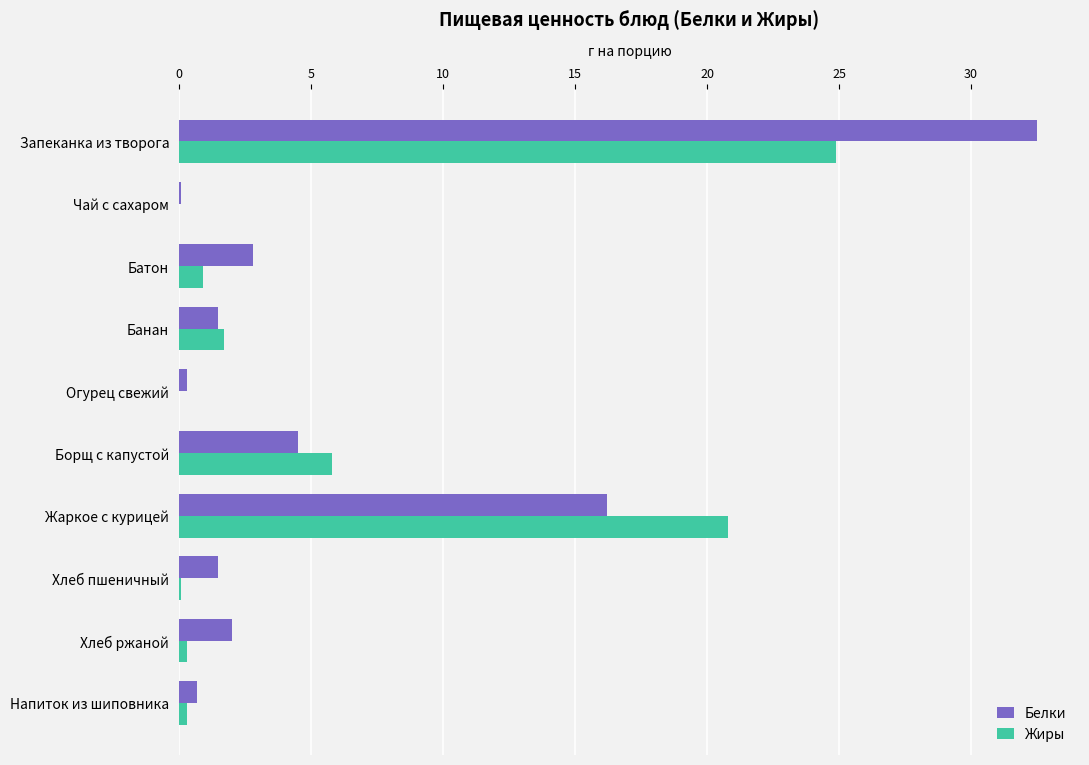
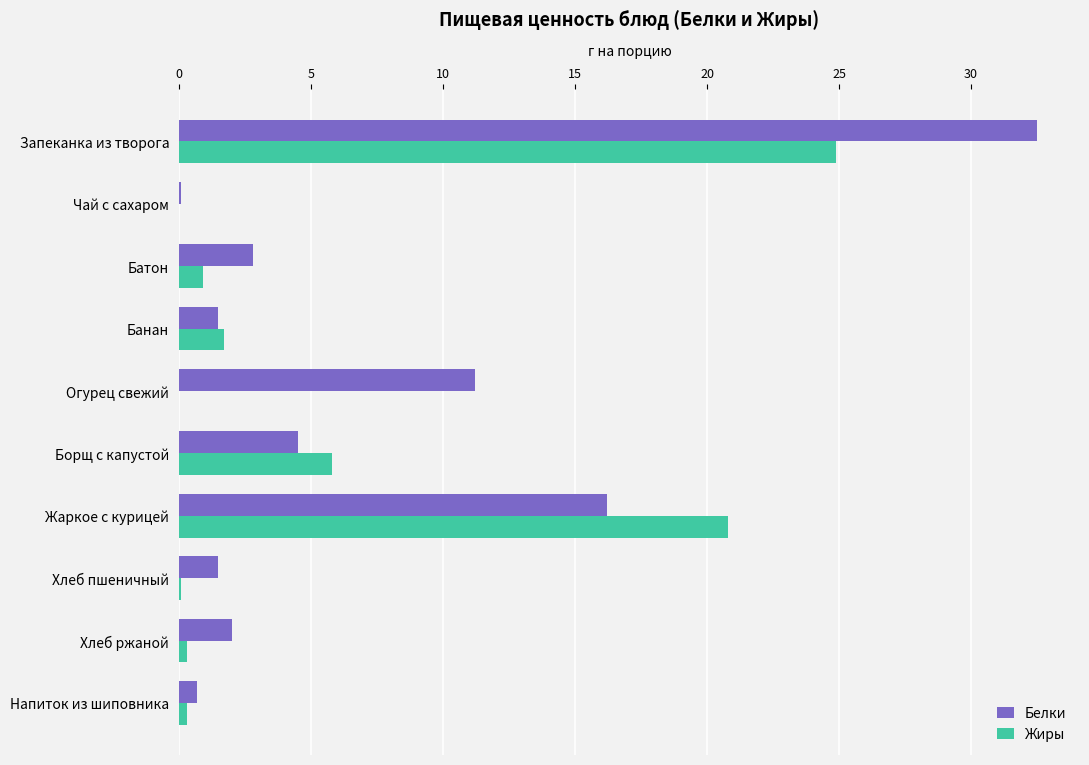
  {
    "Белки": {
      "Запеканка из творога": 32.5,
      "Чай с сахаром": 0.1,
      "Батон": 2.8,
      "Банан": 1.5,
-     "Огурец свежий": 0.3,
+     "Огурец свежий": 11.2,
      "Борщ с капустой": 4.5,
      "Жаркое с курицей": 16.2,
      "Хлеб пшеничный": 1.5,
      "Хлеб ржаной": 2.0,
      "Напиток из шиповника": 0.7
    },
    "Жиры": {
      "Запеканка из творога": 24.9,
      "Чай с сахаром": 0.0,
      "Батон": 0.9,
      "Банан": 1.7,
      "Огурец свежий": 0.0,
      "Борщ с капустой": 5.8,
      "Жаркое с курицей": 20.8,
      "Хлеб пшеничный": 0.1,
      "Хлеб ржаной": 0.3,
      "Напиток из шиповника": 0.3
    }
  }
